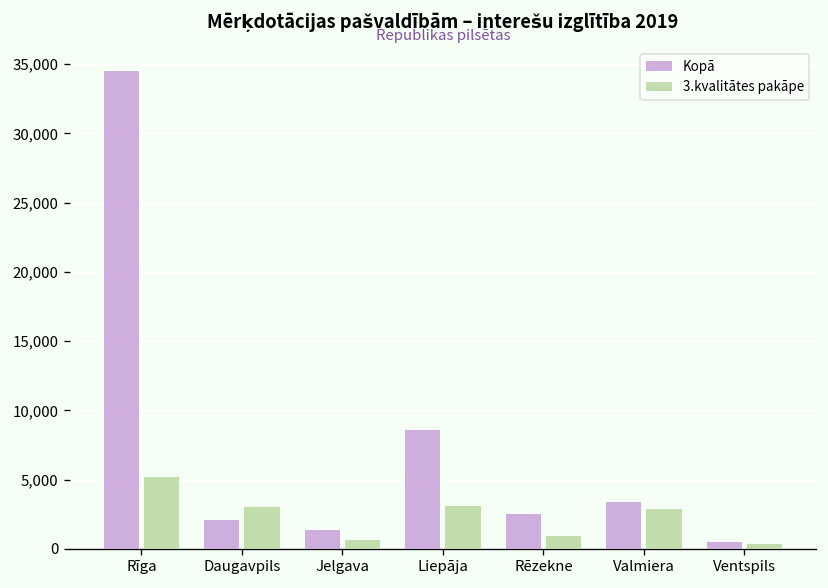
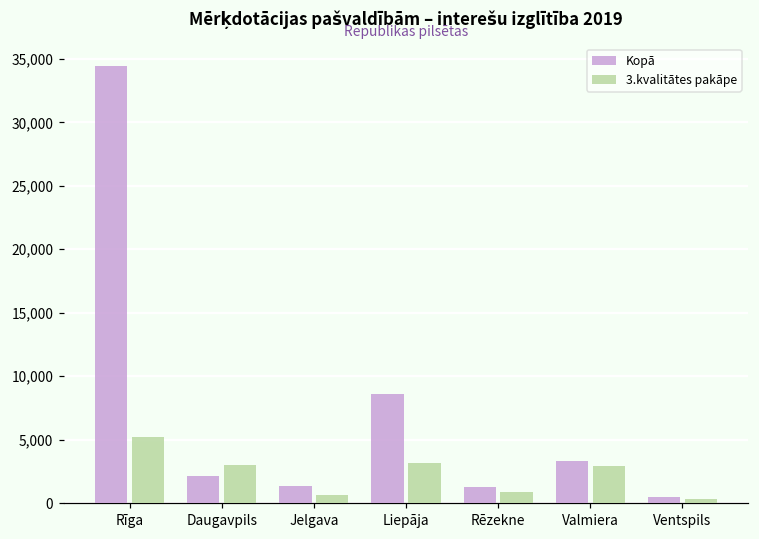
  {
    "Kopā": {
      "Rīga": "34,500",
      "Daugavpils": "2,100",
      "Jelgava": "1,300",
      "Liepāja": "8,600",
-     "Rēzekne": "2,500",
+     "Rēzekne": "1,300",
      "Valmiera": "3,300",
      "Ventspils": "500"
    },
    "3.kvalitātes pakāpe": {
      "Rīga": "5,200",
      "Daugavpils": "3,000",
      "Jelgava": "600",
      "Liepāja": "3,100",
      "Rēzekne": "900",
      "Valmiera": "2,900",
      "Ventspils": "300"
    }
  }
